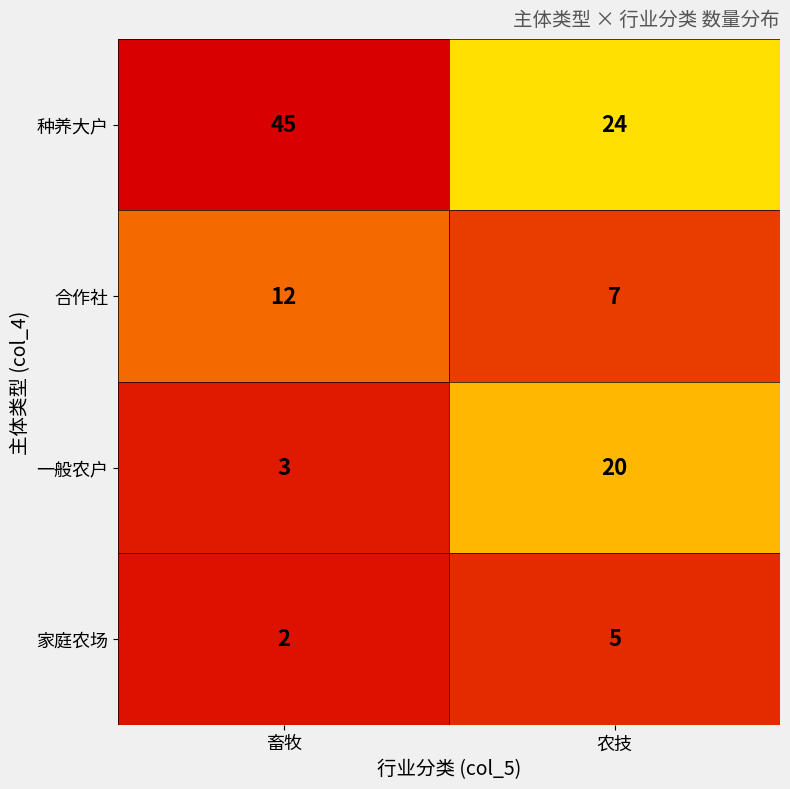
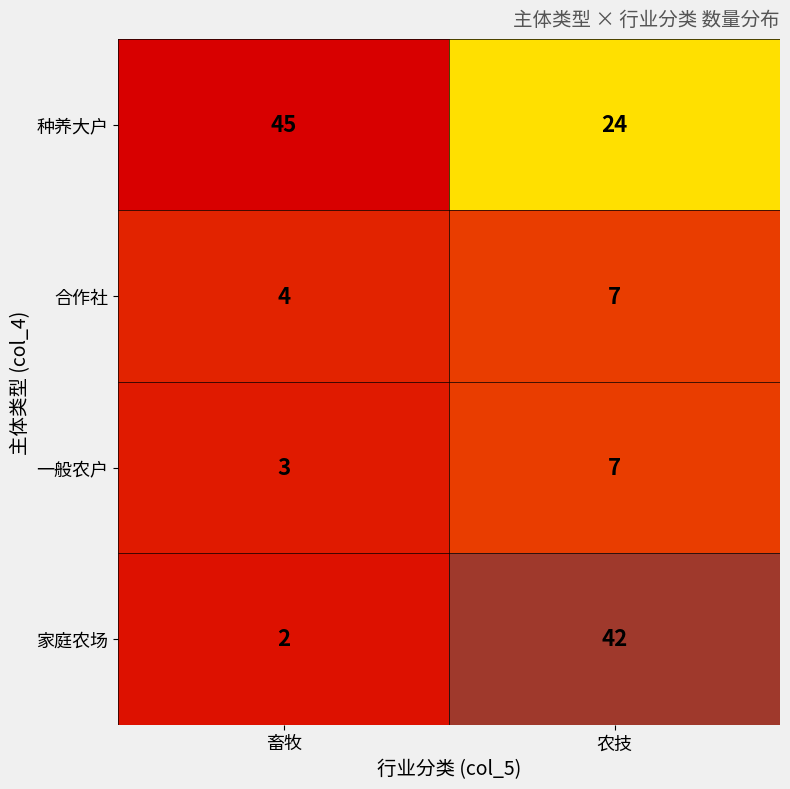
  {
    "种养大户": {
      "畜牧": 45,
      "农技": 24
    },
    "合作社": {
-     "畜牧": 12,
+     "畜牧": 4,
      "农技": 7
    },
    "一般农户": {
      "畜牧": 3,
-     "农技": 20
+     "农技": 7
    },
    "家庭农场": {
      "畜牧": 2,
-     "农技": 5
+     "农技": 42
    }
  }
